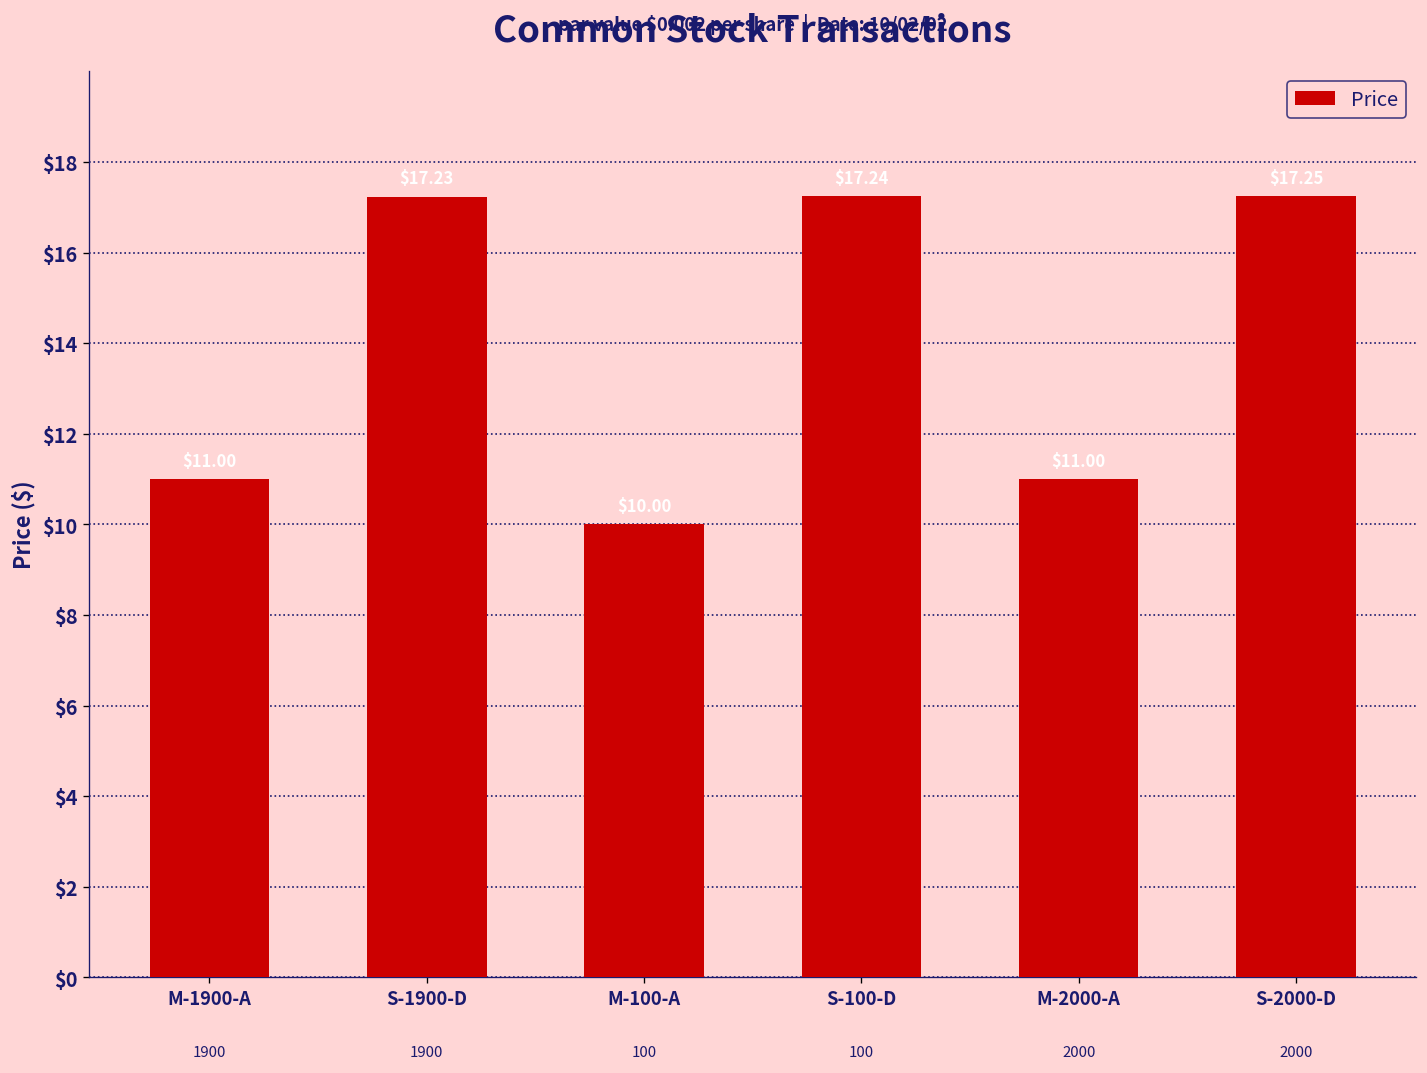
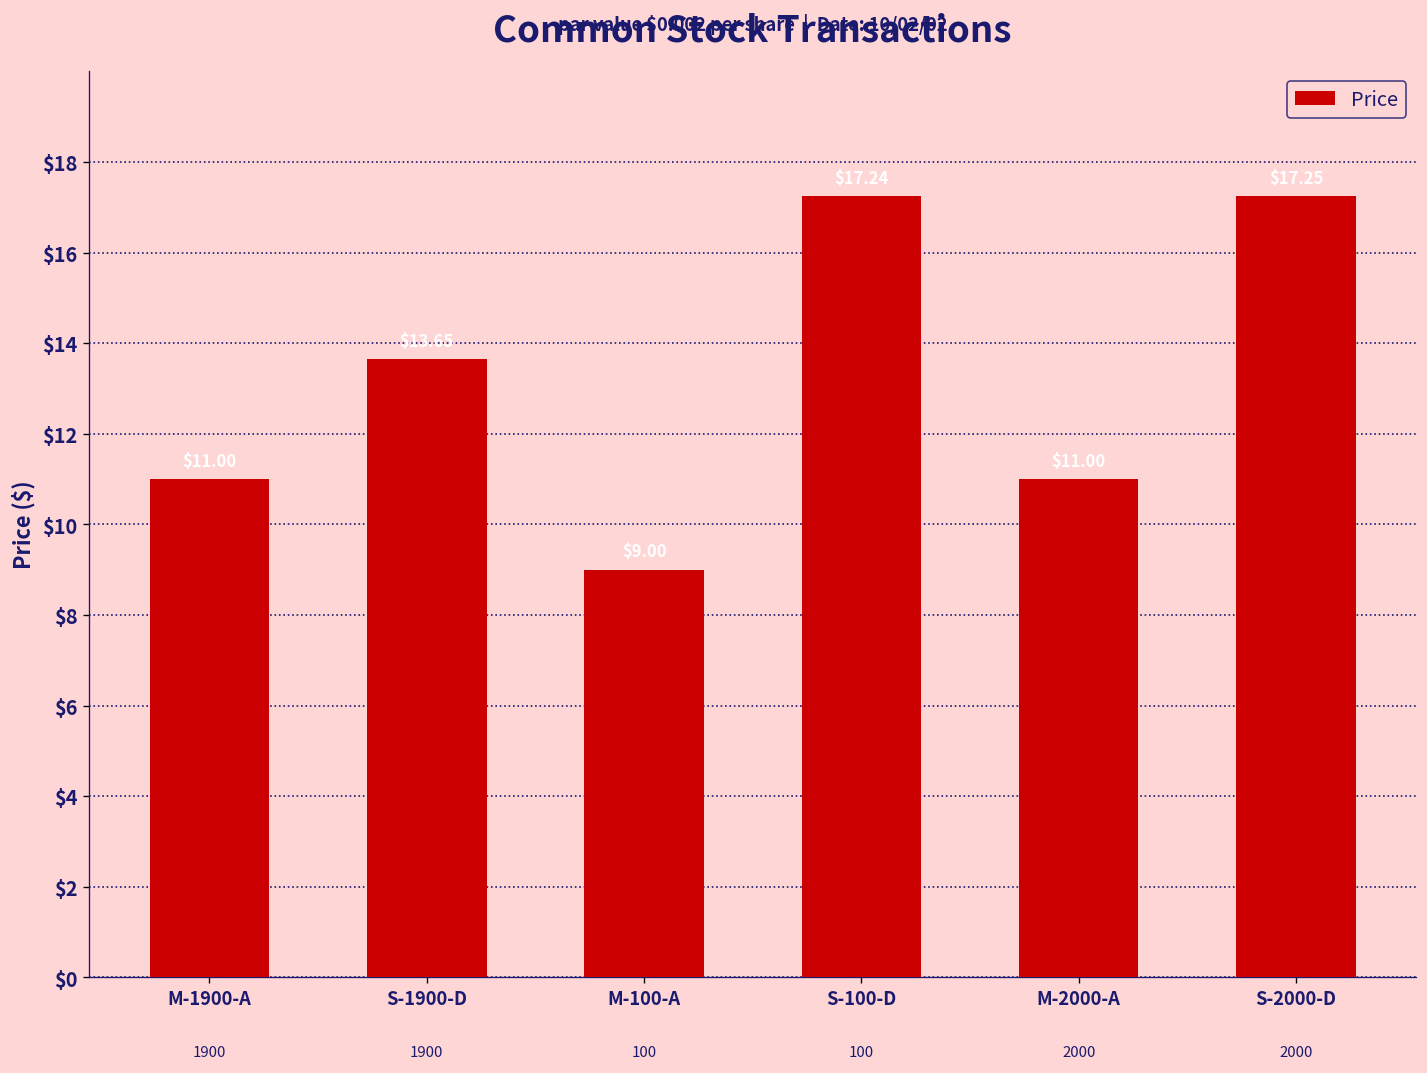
  {
    "M-1900-A": "$11.0",
-   "S-1900-D": "$17.2",
-   "M-100-A": "$10",
+   "S-1900-D": "$13.7",
+   "M-100-A": "$9",
    "S-100-D": "$17.2",
    "M-2000-A": "$11.0",
    "S-2000-D": "$17.3"
  }
